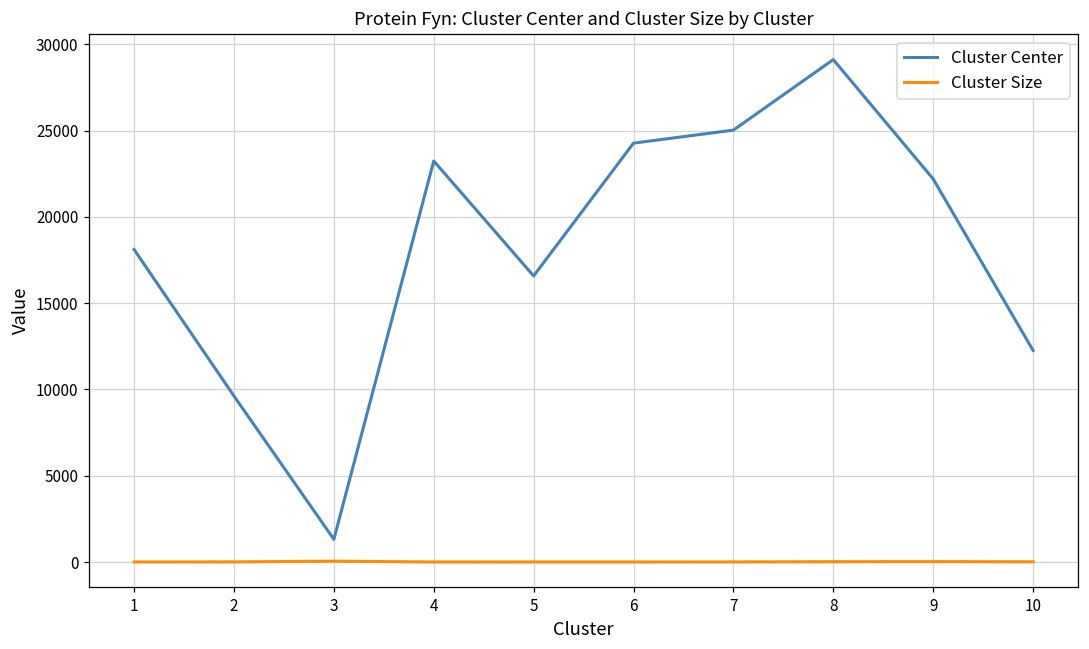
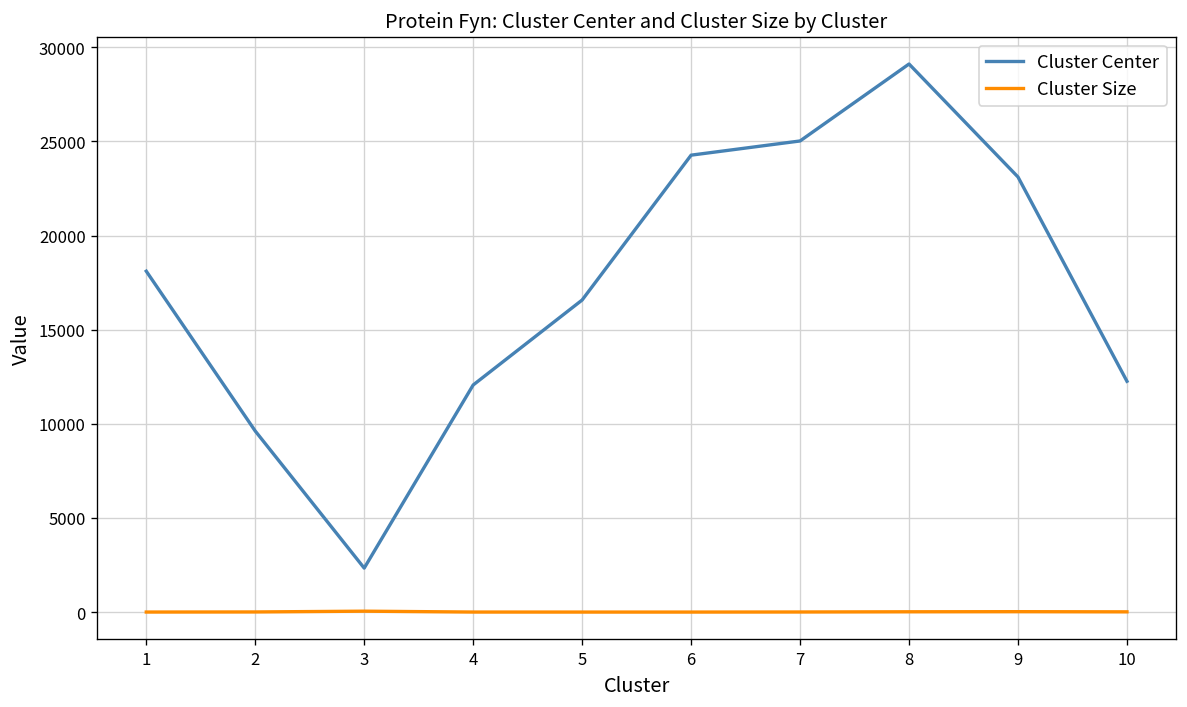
  {
    "Cluster Center": {
      "1": 18100,
      "2": 9600,
-     "3": 1300,
-     "4": 23200,
+     "3": 2300,
+     "4": 12100,
      "5": 16600,
      "6": 24300,
      "7": 25000,
      "8": 29100,
-     "9": 22200,
+     "9": 23100,
      "10": 12300
    },
    "Cluster Size": {
      "1": 0,
      "2": 0,
      "3": 0,
      "4": 0,
      "5": 0,
      "6": 0,
      "7": 0,
      "8": 0,
      "9": 0,
      "10": 0
    }
  }
